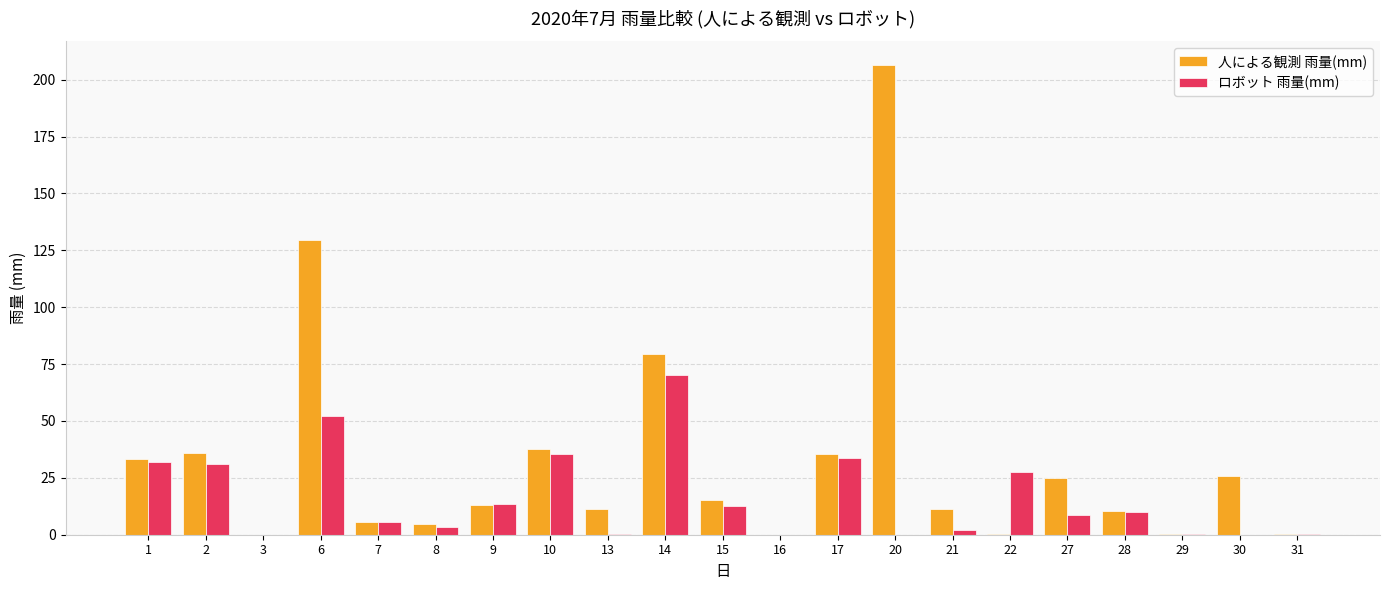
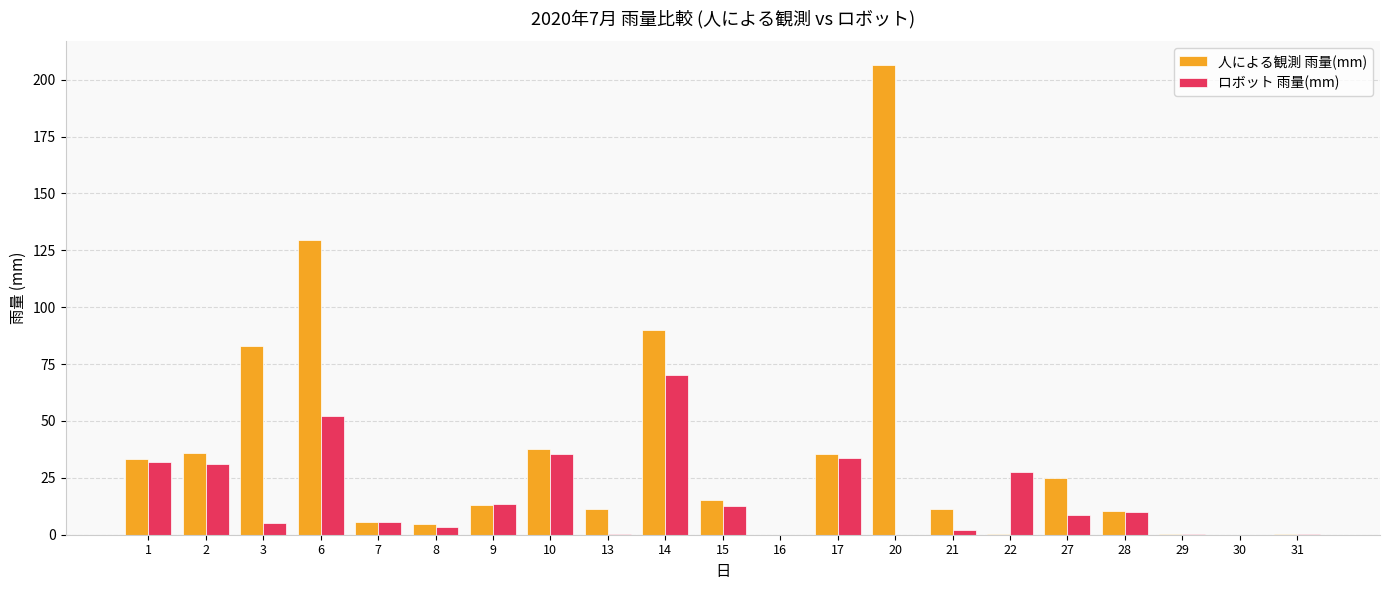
  {
    "人による観測 雨量(mm)": {
      "1": 33,
      "2": 36,
-     "3": 0,
+     "3": 83,
      "6": 130,
      "7": 6,
      "8": 5,
      "9": 13,
      "10": 38,
      "13": 11,
-     "14": 80,
+     "14": 90,
      "15": 15,
      "16": 0,
      "17": 36,
      "20": 207,
      "21": 11,
      "27": 25,
      "28": 10,
-     "30": 26
+     "30": 0
    },
    "ロボット 雨量(mm)": {
      "1": 32,
      "2": 31,
-     "3": 0,
+     "3": 5,
      "6": 52,
      "7": 6,
      "8": 3,
      "9": 13,
      "10": 36,
      "14": 70,
      "15": 13,
      "16": 0,
      "17": 34,
      "20": 0,
      "21": 2,
      "22": 27,
      "27": 9,
      "28": 10,
      "30": 0
    }
  }
